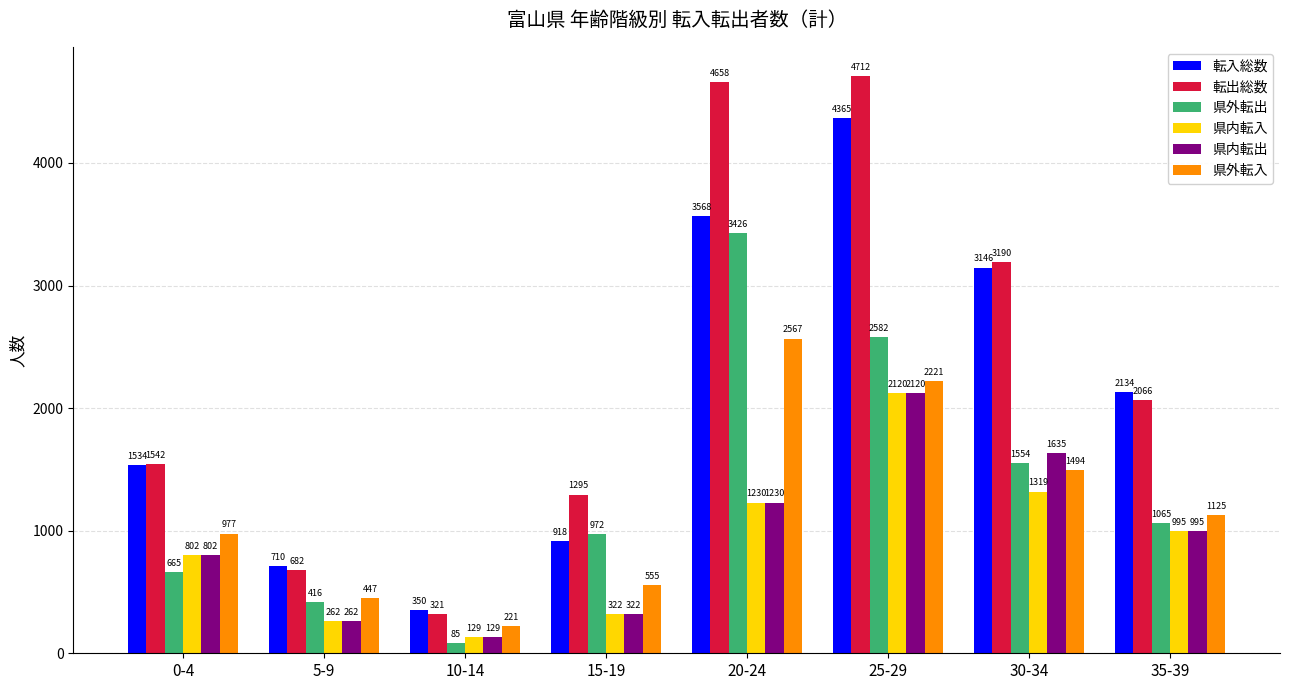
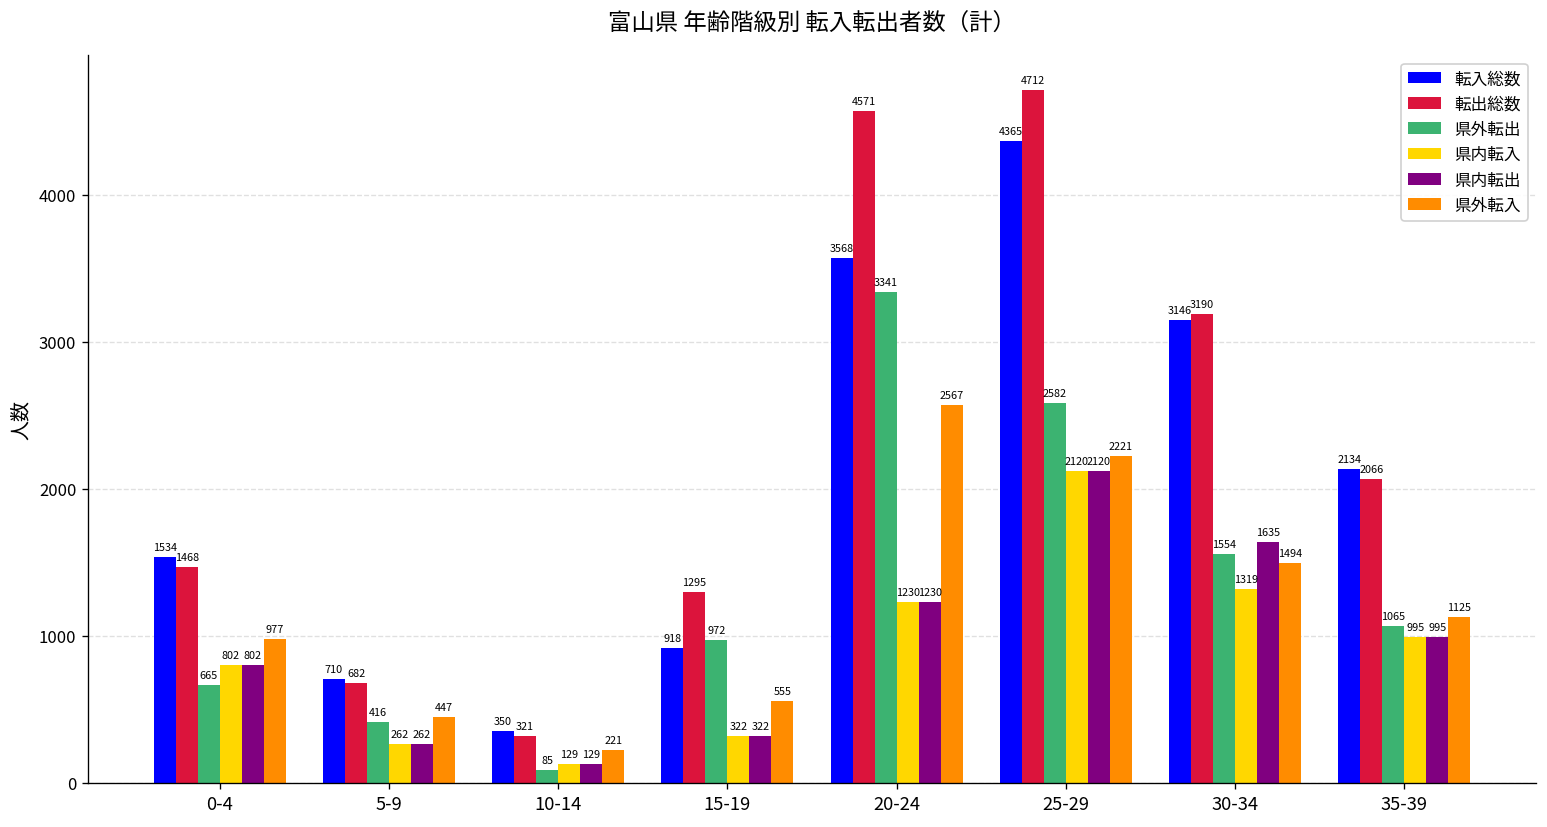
  {
    "転入総数": {
      "0-4": 1534,
      "5-9": 710,
      "10-14": 350,
      "15-19": 918,
      "20-24": 3568,
      "25-29": 4365,
      "30-34": 3146,
      "35-39": 2134
    },
    "転出総数": {
-     "0-4": 1542,
+     "0-4": 1468,
      "5-9": 682,
      "10-14": 321,
      "15-19": 1295,
-     "20-24": 4658,
+     "20-24": 4571,
      "25-29": 4712,
      "30-34": 3190,
      "35-39": 2066
    },
    "県外転出": {
      "0-4": 665,
      "5-9": 416,
      "10-14": 85,
      "15-19": 972,
-     "20-24": 3426,
+     "20-24": 3341,
      "25-29": 2582,
      "30-34": 1554,
      "35-39": 1065
    },
    "県内転入": {
      "0-4": 802,
      "5-9": 262,
      "10-14": 129,
      "15-19": 322,
      "20-24": 1230,
      "25-29": 2120,
      "30-34": 1319,
      "35-39": 995
    },
    "県内転出": {
      "0-4": 802,
      "5-9": 262,
      "10-14": 129,
      "15-19": 322,
      "20-24": 1230,
      "25-29": 2120,
      "30-34": 1635,
      "35-39": 995
    },
    "県外転入": {
      "0-4": 977,
      "5-9": 447,
      "10-14": 221,
      "15-19": 555,
      "20-24": 2567,
      "25-29": 2221,
      "30-34": 1494,
      "35-39": 1125
    }
  }
